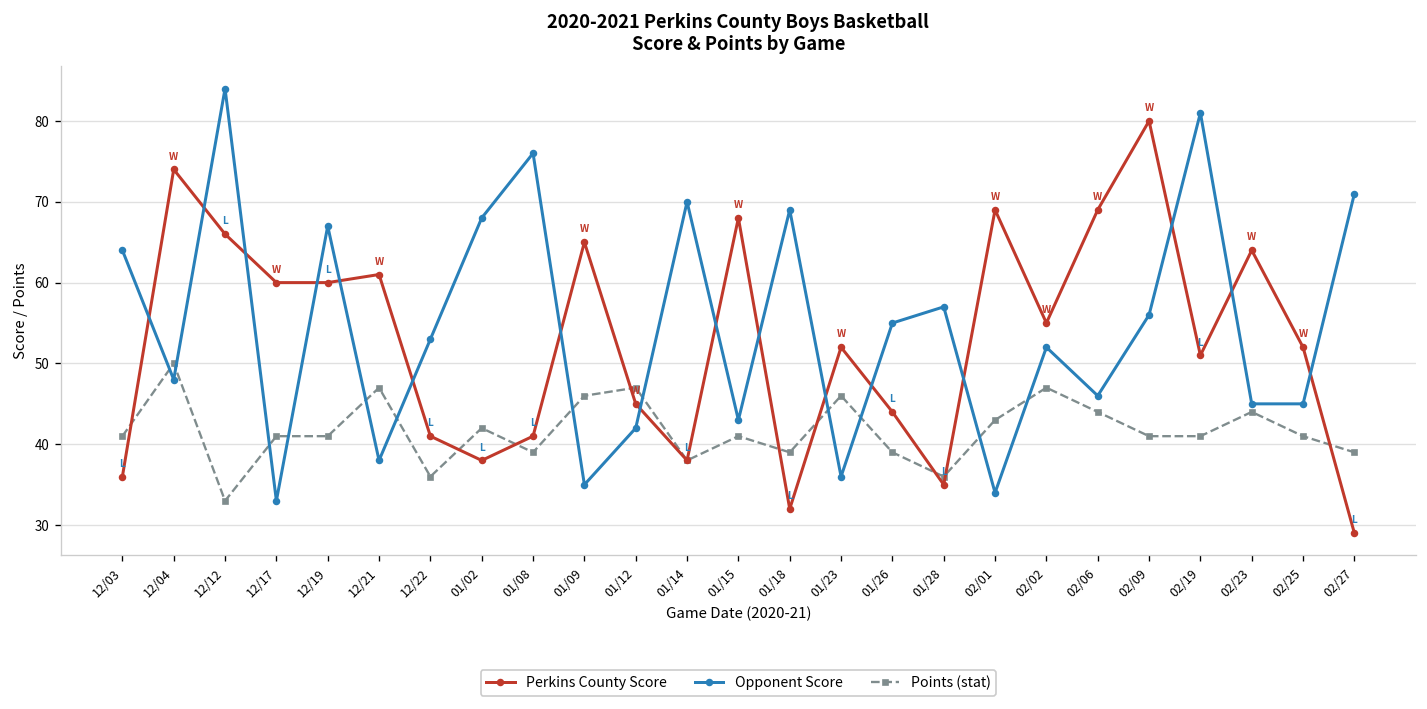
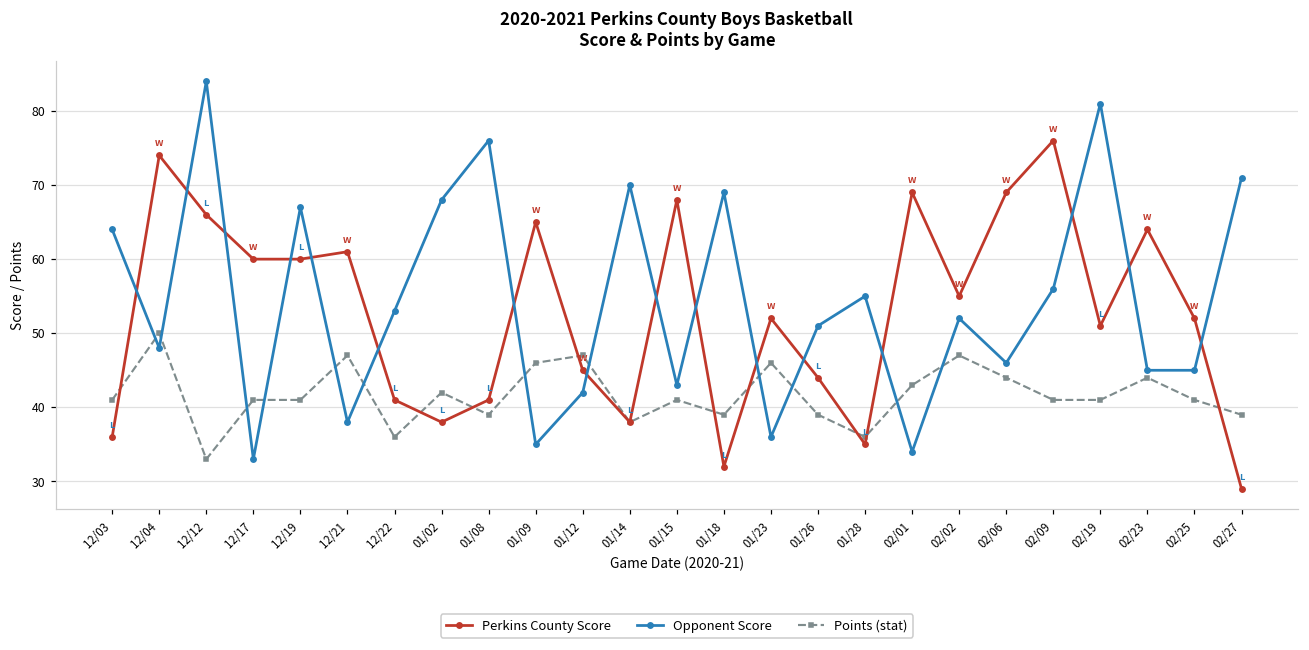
  {
    "Perkins County Score": {
      "12/03": 36,
      "12/04": 74,
      "12/12": 66,
      "12/17": 60,
      "12/19": 60,
      "12/21": 61,
      "12/22": 41,
      "01/02": 38,
      "01/08": 41,
      "01/09": 65,
      "01/12": 45,
      "01/15": 68,
      "01/18": 32,
      "01/23": 52,
      "01/26": 44,
      "01/28": 35,
      "02/01": 69,
      "02/02": 55,
      "02/06": 69,
-     "02/09": 80,
+     "02/09": 76,
      "02/19": 51,
      "02/23": 64,
      "02/25": 52,
      "02/27": 29
    },
    "Opponent Score": {
      "12/03": 64,
      "12/04": 48,
      "12/12": 84,
      "12/17": 33,
      "12/19": 67,
      "12/21": 38,
      "12/22": 53,
      "01/02": 68,
      "01/08": 76,
      "01/09": 35,
      "01/12": 42,
      "01/14": 70,
      "01/15": 43,
      "01/18": 69,
      "01/23": 36,
-     "01/26": 55,
-     "01/28": 57,
+     "01/26": 51,
+     "01/28": 55,
      "02/01": 34,
      "02/02": 52,
      "02/06": 46,
      "02/09": 56,
      "02/19": 81,
      "02/23": 45,
      "02/25": 45,
      "02/27": 71
    },
    "Points (stat)": {
      "12/03": 41,
      "12/04": 50,
      "12/12": 33,
      "12/17": 41,
      "12/19": 41,
      "12/21": 47,
      "12/22": 36,
      "01/02": 42,
      "01/08": 39,
      "01/09": 46,
      "01/12": 47,
      "01/15": 41,
      "01/18": 39,
      "01/23": 46,
      "01/26": 39,
      "01/28": 36,
      "02/01": 43,
      "02/02": 47,
      "02/06": 44,
      "02/09": 41,
      "02/19": 41,
      "02/23": 44,
      "02/25": 41,
      "02/27": 39
    }
  }
